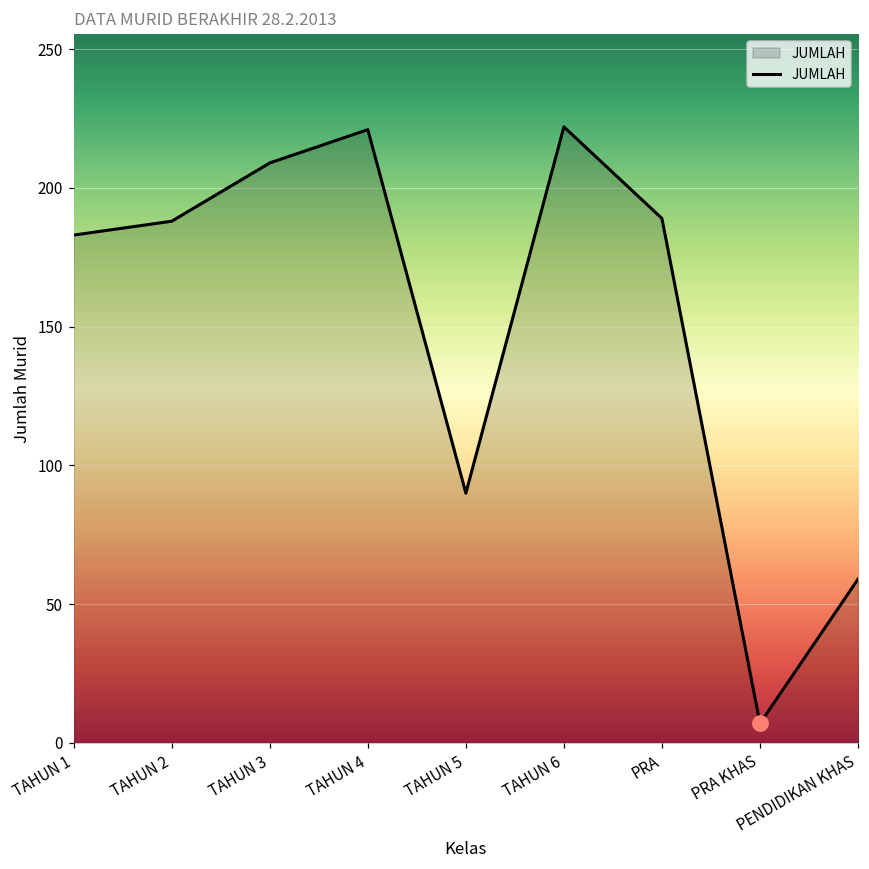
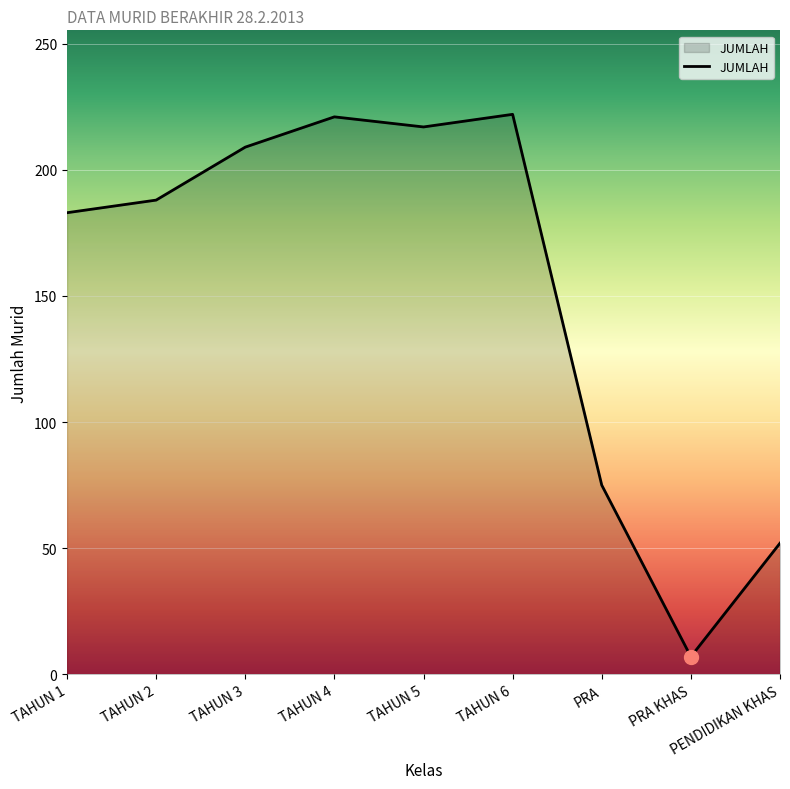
  {
    "JUMLAH": {
      "TAHUN 1": 183,
      "TAHUN 2": 188,
      "TAHUN 3": 209,
      "TAHUN 4": 221,
-     "TAHUN 5": 90,
+     "TAHUN 5": 217,
      "TAHUN 6": 222,
-     "PRA": 189,
-     "PENDIDIKAN KHAS": 59
+     "PRA": 75,
+     "PENDIDIKAN KHAS": 52
    }
  }
